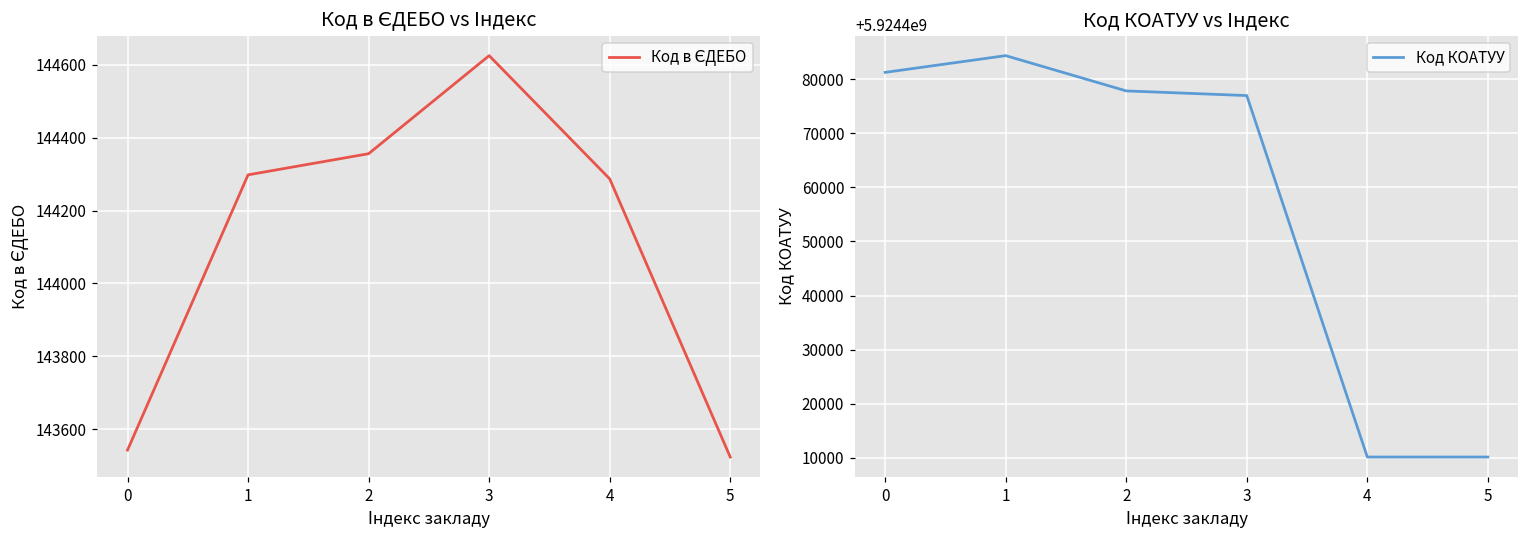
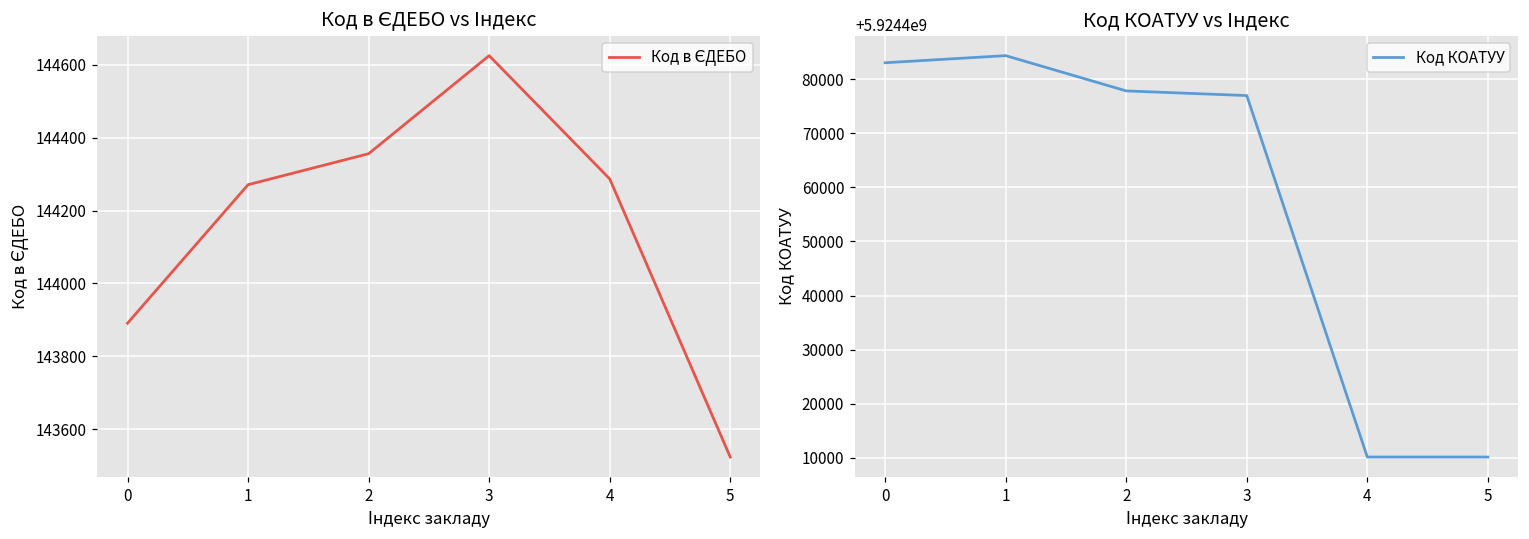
  {
    "Код в ЄДЕБО vs Індекс": {
-     "0": 143540,
-     "1": 144300,
+     "0": 143890,
+     "1": 144270,
      "2": 144360,
      "3": 144630,
      "4": 144290,
      "5": 143520
    },
    "Код КОАТУУ vs Індекс": {
-     "0": 5924481000,
+     "0": 5924483000,
      "1": 5924484000,
      "2": 5924478000,
      "3": 5924477000,
      "4": 5924410000,
      "5": 5924410000
    }
  }
